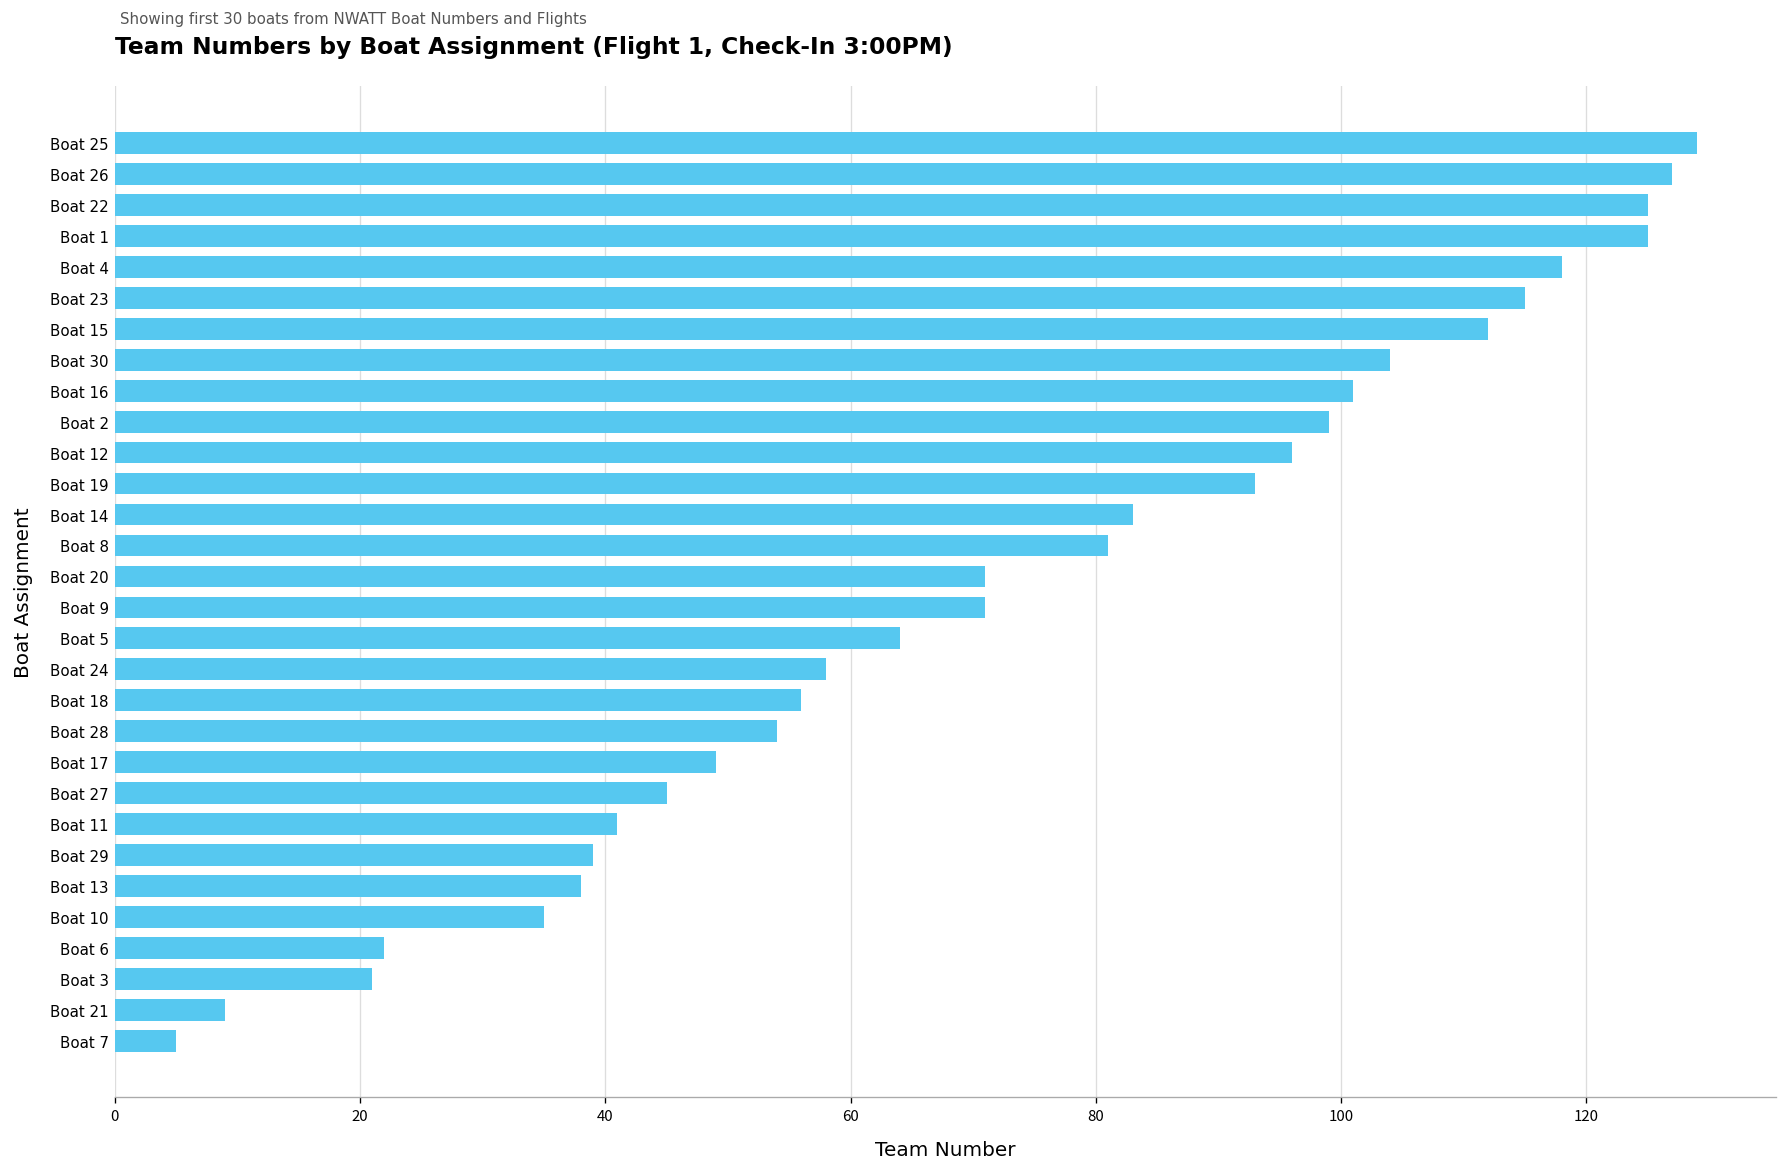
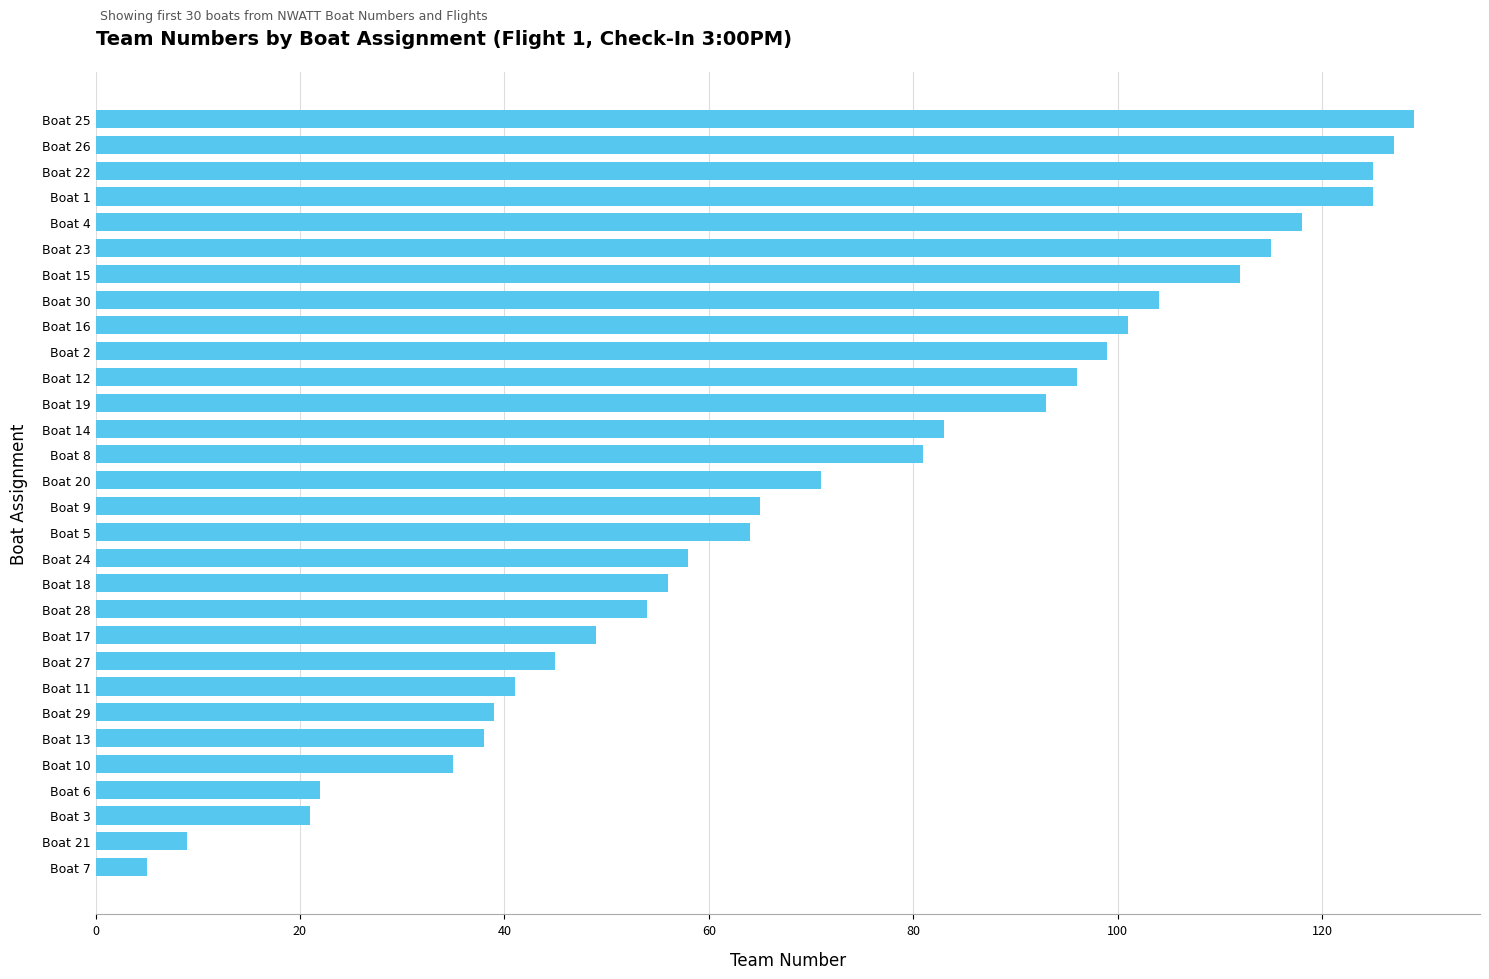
  {
    "Boat 25": 129,
    "Boat 26": 127,
    "Boat 22": 125,
    "Boat 1": 125,
    "Boat 4": 118,
    "Boat 23": 115,
    "Boat 15": 112,
    "Boat 30": 104,
    "Boat 16": 101,
    "Boat 2": 99,
    "Boat 12": 96,
    "Boat 19": 93,
    "Boat 14": 83,
    "Boat 8": 81,
    "Boat 20": 71,
-   "Boat 9": 71,
+   "Boat 9": 65,
    "Boat 5": 64,
    "Boat 24": 58,
    "Boat 18": 56,
    "Boat 28": 54,
    "Boat 17": 49,
    "Boat 27": 45,
    "Boat 11": 41,
    "Boat 29": 39,
    "Boat 13": 38,
    "Boat 10": 35,
    "Boat 6": 22,
    "Boat 3": 21,
    "Boat 21": 9,
    "Boat 7": 5
  }
